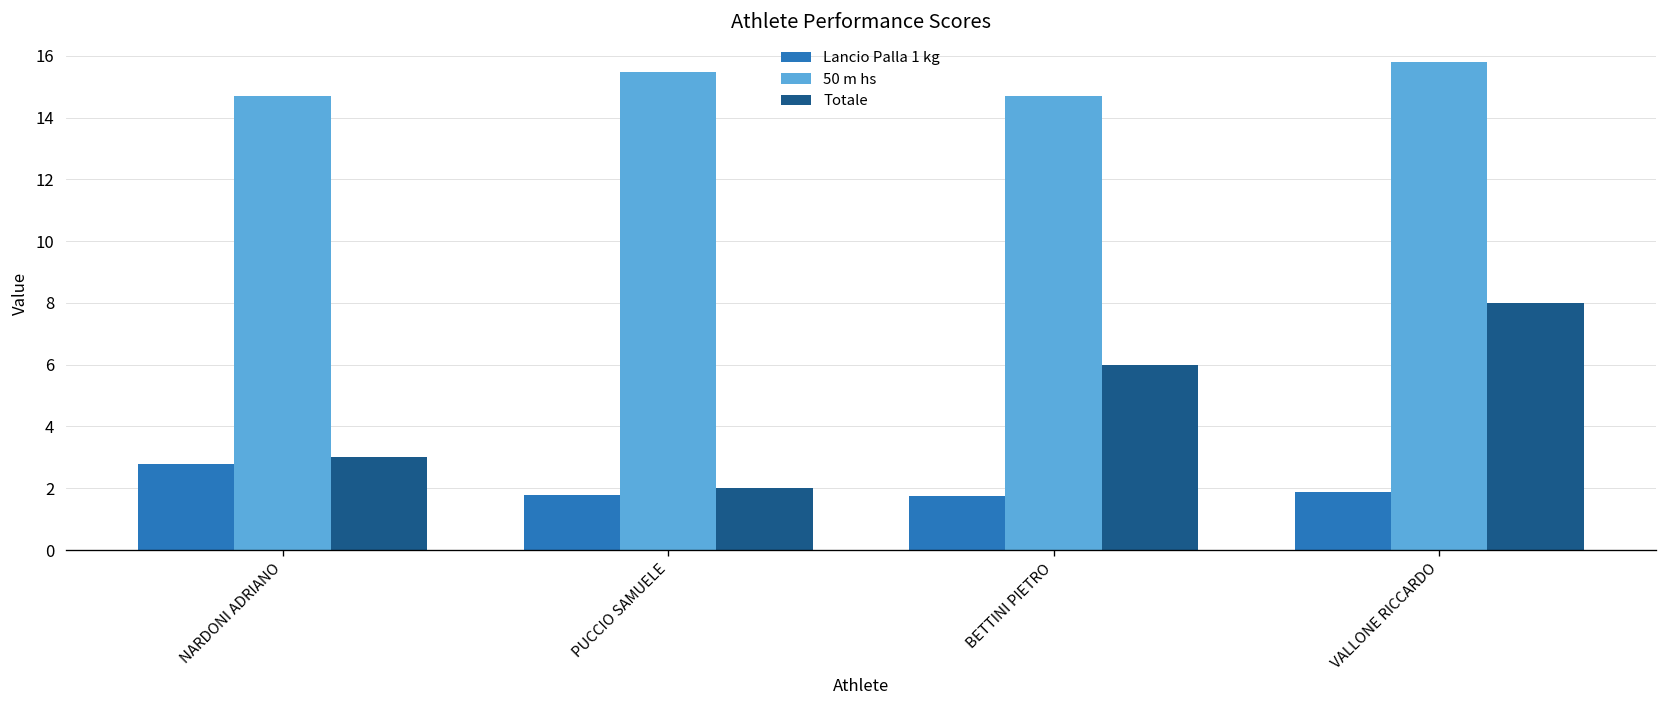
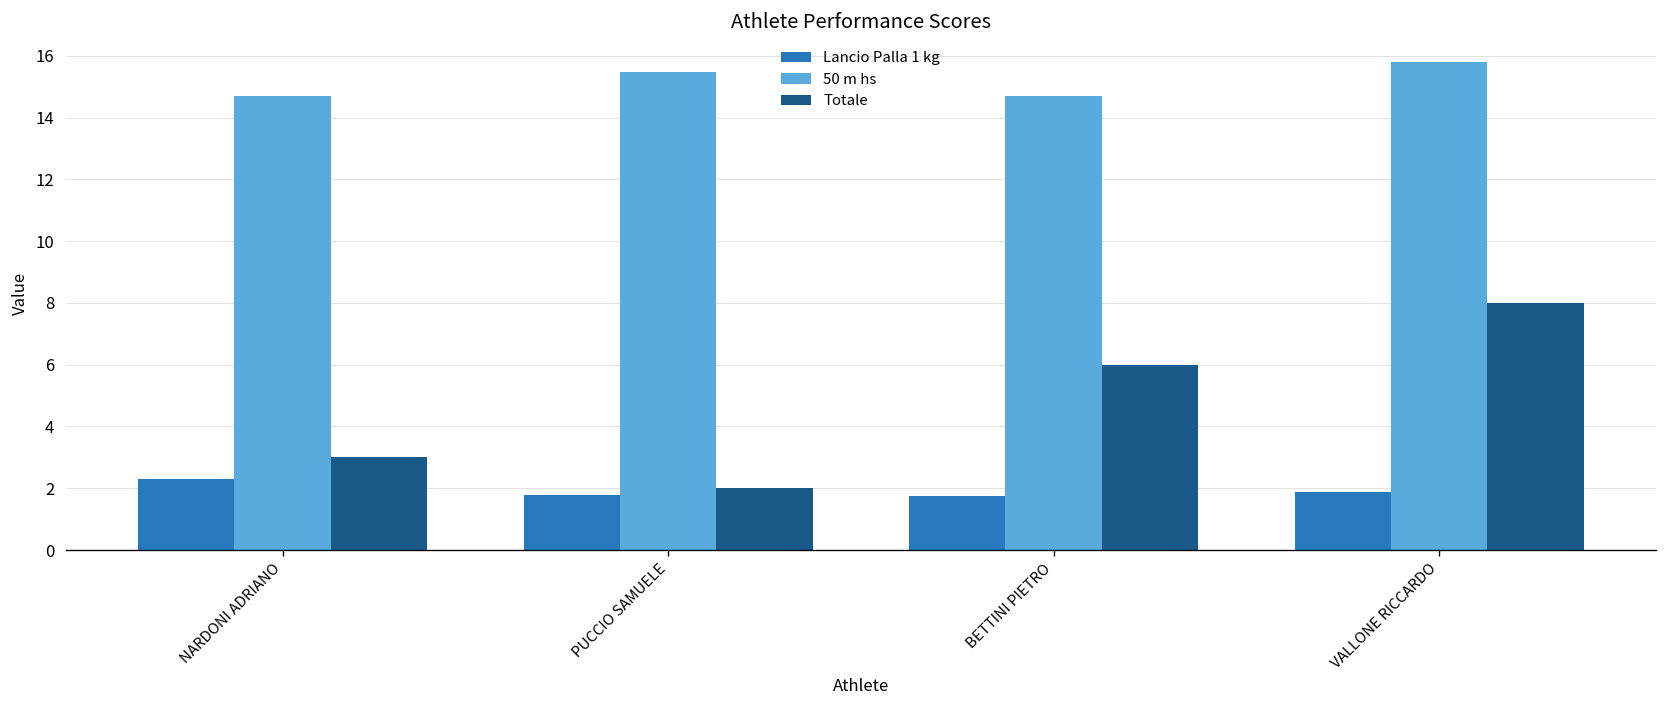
  {
    "Lancio Palla 1 kg": {
-     "NARDONI ADRIANO": 2.8,
+     "NARDONI ADRIANO": 2.3,
      "PUCCIO SAMUELE": 1.8,
      "BETTINI PIETRO": 1.8,
      "VALLONE RICCARDO": 1.9
    },
    "50 m hs": {
      "NARDONI ADRIANO": 14.7,
      "PUCCIO SAMUELE": 15.5,
      "BETTINI PIETRO": 14.7,
      "VALLONE RICCARDO": 15.8
    },
    "Totale": {
      "NARDONI ADRIANO": 3.0,
      "PUCCIO SAMUELE": 2.0,
      "BETTINI PIETRO": 6.0,
      "VALLONE RICCARDO": 8.0
    }
  }
